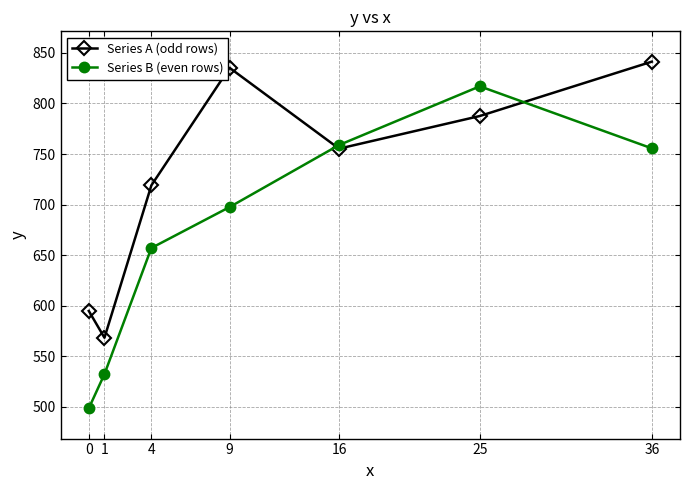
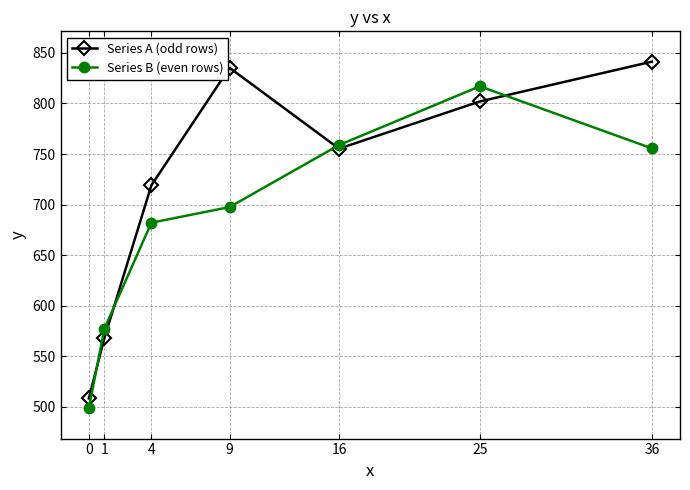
  {
    "Series A (odd rows)": {
-     "0": 595,
+     "0": 508,
      "1": 568,
      "4": 719,
      "9": 835,
      "16": 755,
-     "25": 788,
+     "25": 802,
      "36": 841
    },
    "Series B (even rows)": {
      "0": 498,
-     "1": 532,
-     "4": 657,
+     "1": 577,
+     "4": 682,
      "9": 698,
      "16": 759,
      "25": 817,
      "36": 756
    }
  }
